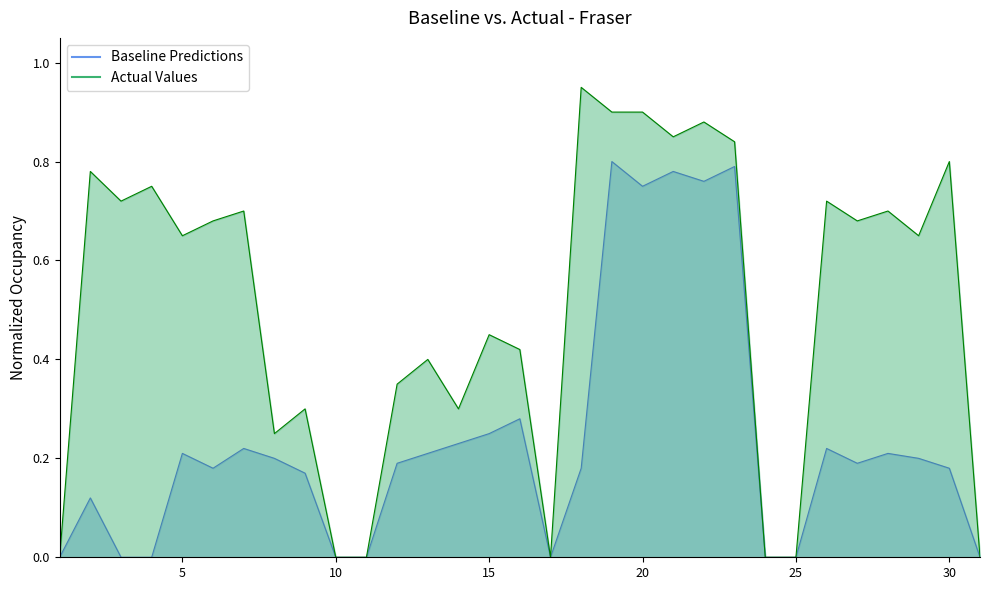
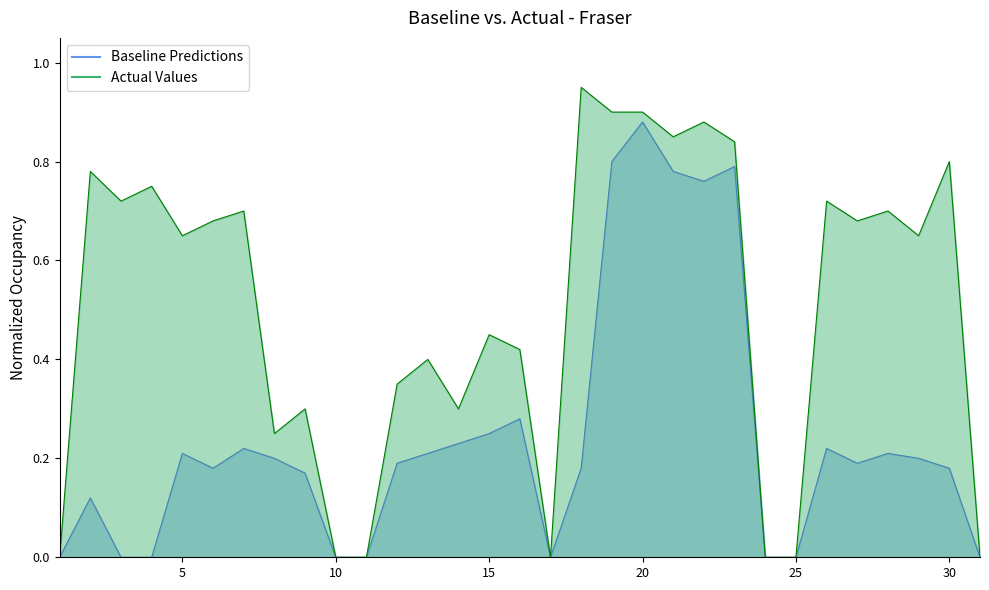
  {
    "Baseline Predictions": {
      "5": 0.21,
      "15": 0.25,
-     "20": 0.75,
+     "20": 0.88,
      "30": 0.18
    },
    "Actual Values": {
      "5": 0.65,
      "15": 0.45,
      "20": 0.90,
      "30": 0.80
    }
  }
